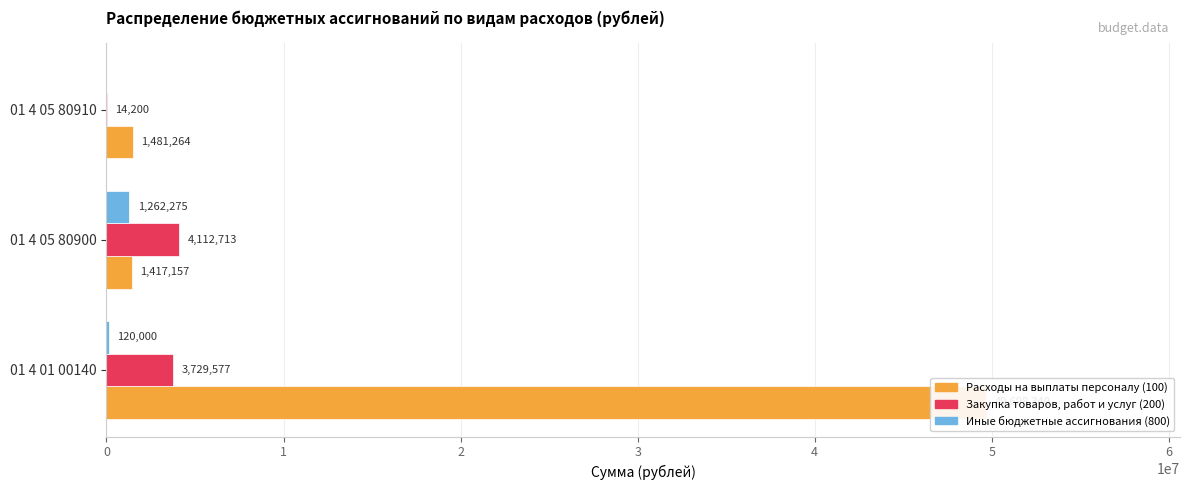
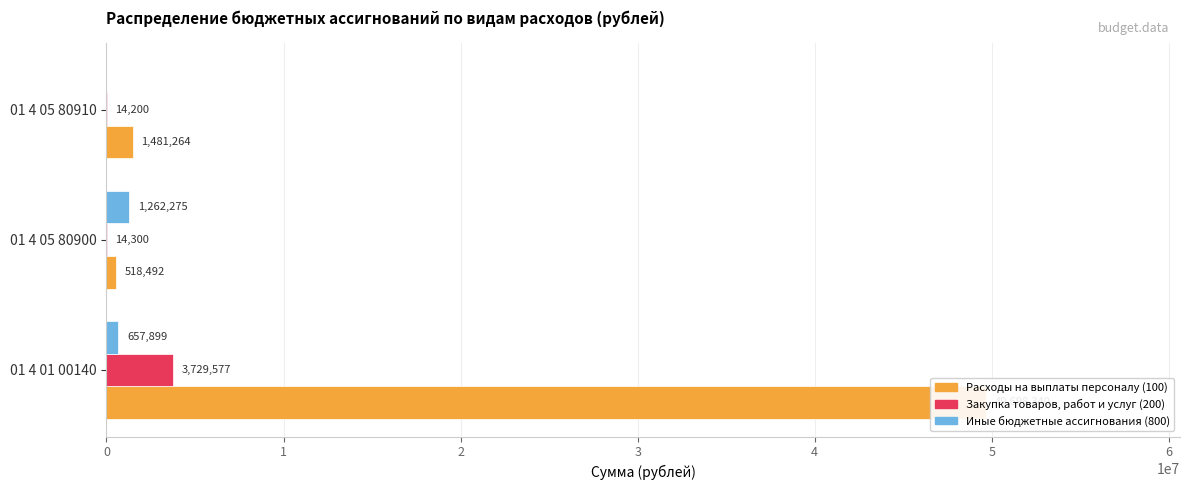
  {
    "Расходы на выплаты персоналу (100)": {
      "01 4 05 80910": "1,481,264",
-     "01 4 05 80900": "1,417,157"
+     "01 4 05 80900": "518,492"
    },
    "Закупка товаров, работ и услуг (200)": {
      "01 4 05 80910": "14,200",
-     "01 4 05 80900": "4,112,713",
+     "01 4 05 80900": "14,300",
      "01 4 01 00140": "3,729,577"
    },
    "Иные бюджетные ассигнования (800)": {
      "01 4 05 80900": "1,262,275",
-     "01 4 01 00140": "120,000"
+     "01 4 01 00140": "657,899"
    }
  }
